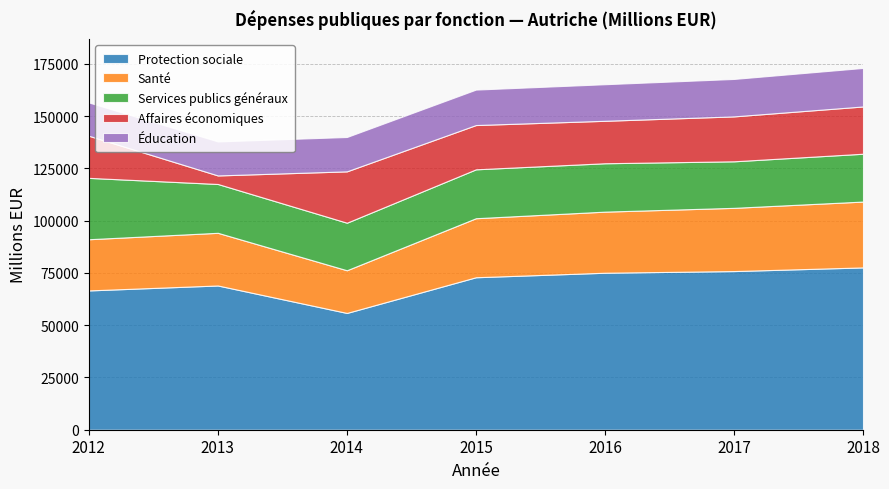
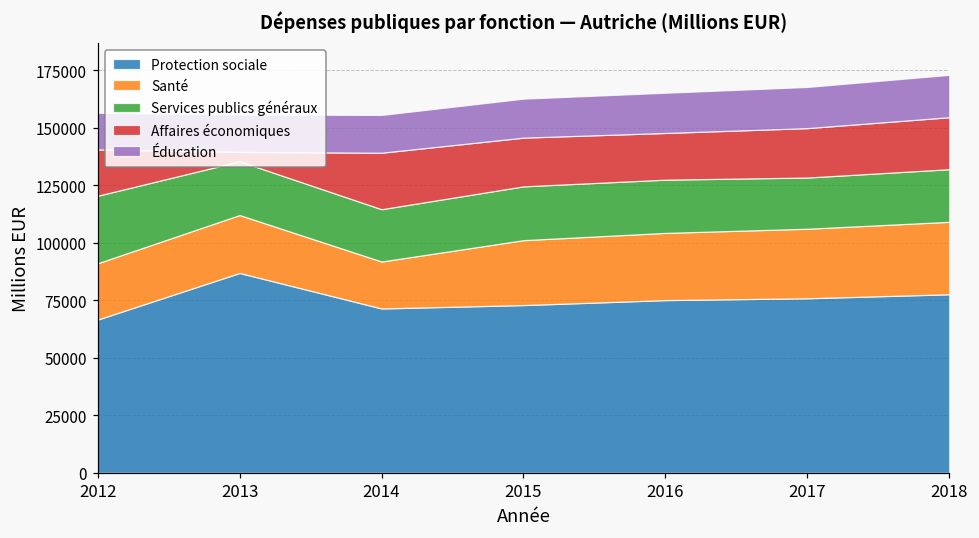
  {
    "Protection sociale": {
      "2012": 67000,
-     "2013": 69000,
-     "2014": 56000,
+     "2013": 87000,
+     "2014": 71000,
      "2015": 73000,
      "2016": 75000,
      "2017": 76000,
      "2018": 78000
    },
    "Santé": {
      "2012": 24000,
      "2013": 25000,
      "2014": 20000,
      "2015": 28000,
      "2016": 29000,
      "2017": 30000,
      "2018": 32000
    },
    "Services publics généraux": {
      "2012": 29000,
      "2014": 23000,
      "2015": 23000,
      "2016": 23000,
      "2017": 22000,
      "2018": 23000
    },
    "Affaires économiques": {
      "2012": 20000,
      "2014": 25000,
      "2015": 21000,
      "2016": 20000,
      "2017": 21000,
      "2018": 23000
    },
    "Éducation": {
      "2012": 16000,
      "2014": 16000,
      "2015": 17000,
      "2016": 17000,
      "2017": 18000,
      "2018": 18000
    }
  }
